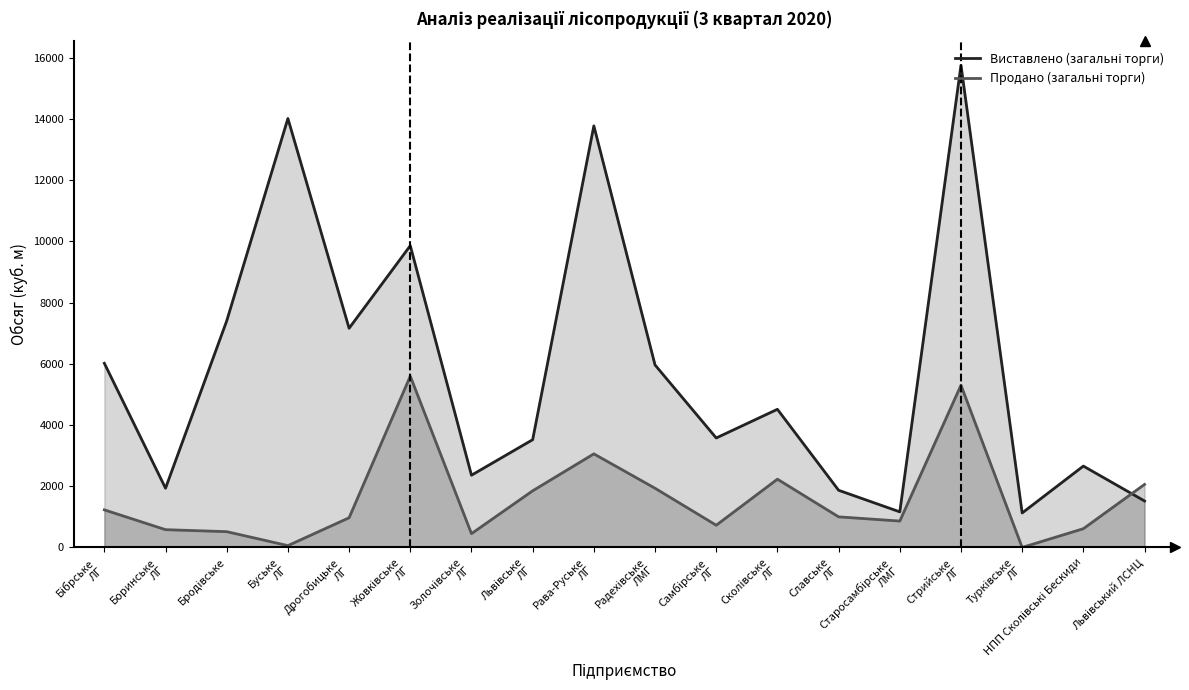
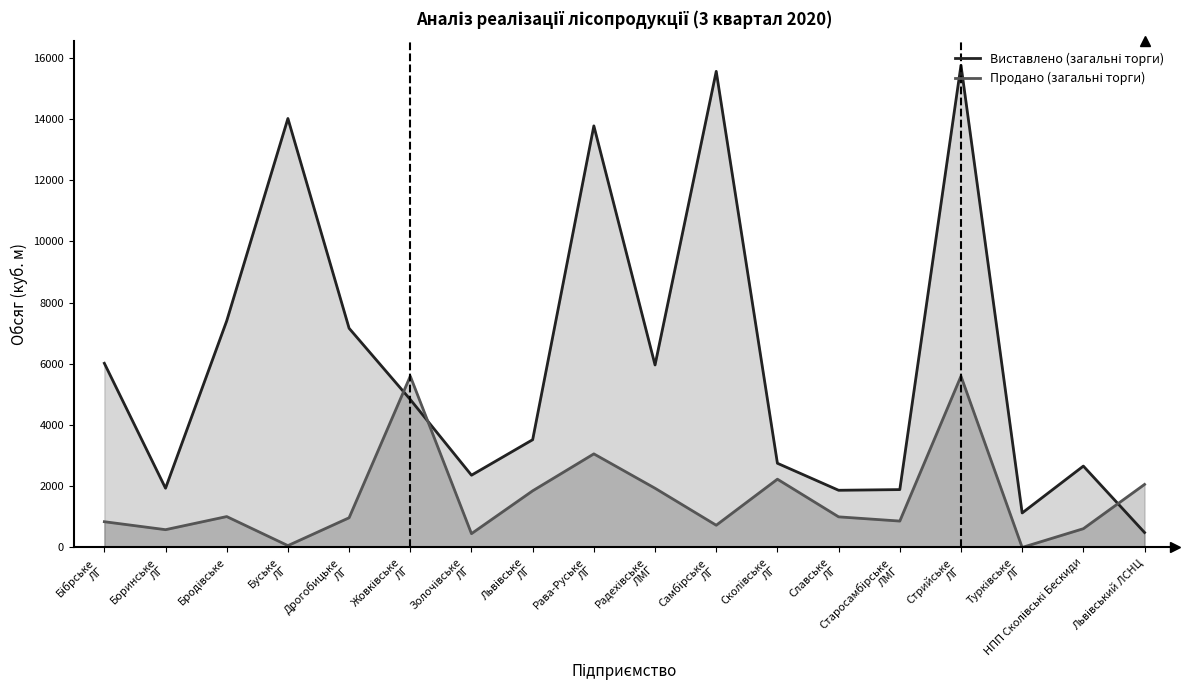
  {
    "Виставлено (загальні торги)": {
      "Бібрське ЛГ": 6000,
      "Боринське ЛГ": 1900,
      "Бродівське": 7400,
      "Буське ЛГ": 14000,
      "Дрогобицьке ЛГ": 7200,
-     "Жовківське ЛГ": 9900,
+     "Жовківське ЛГ": 4800,
      "Золочівське ЛГ": 2400,
      "Львівське ЛГ": 3500,
      "Рава-Руське ЛГ": 13800,
      "Радехівське ЛМГ": 6000,
-     "Самбірське ЛГ": 3600,
-     "Сколівське ЛГ": 4500,
+     "Самбірське ЛГ": 15600,
+     "Сколівське ЛГ": 2800,
      "Славське ЛГ": 1900,
-     "Старосамбірське ЛМГ": 1200,
+     "Старосамбірське ЛМГ": 1900,
      "Стрийське ЛГ": 15800,
      "Турківське ЛГ": 1100,
      "НПП Сколівські Бескиди": 2700,
-     "Львівський ЛСНЦ": 1500
+     "Львівський ЛСНЦ": 500
    },
    "Продано (загальні торги)": {
-     "Бібрське ЛГ": 1200,
+     "Бібрське ЛГ": 800,
      "Боринське ЛГ": 600,
-     "Бродівське": 500,
+     "Бродівське": 1000,
      "Буське ЛГ": 100,
      "Дрогобицьке ЛГ": 1000,
      "Жовківське ЛГ": 5600,
      "Золочівське ЛГ": 500,
      "Львівське ЛГ": 1900,
      "Рава-Руське ЛГ": 3100,
      "Радехівське ЛМГ": 1900,
      "Самбірське ЛГ": 700,
      "Сколівське ЛГ": 2200,
      "Славське ЛГ": 1000,
      "Старосамбірське ЛМГ": 900,
-     "Стрийське ЛГ": 5300,
+     "Стрийське ЛГ": 5600,
      "Турківське ЛГ": 0,
      "НПП Сколівські Бескиди": 600,
      "Львівський ЛСНЦ": 2100
    }
  }
